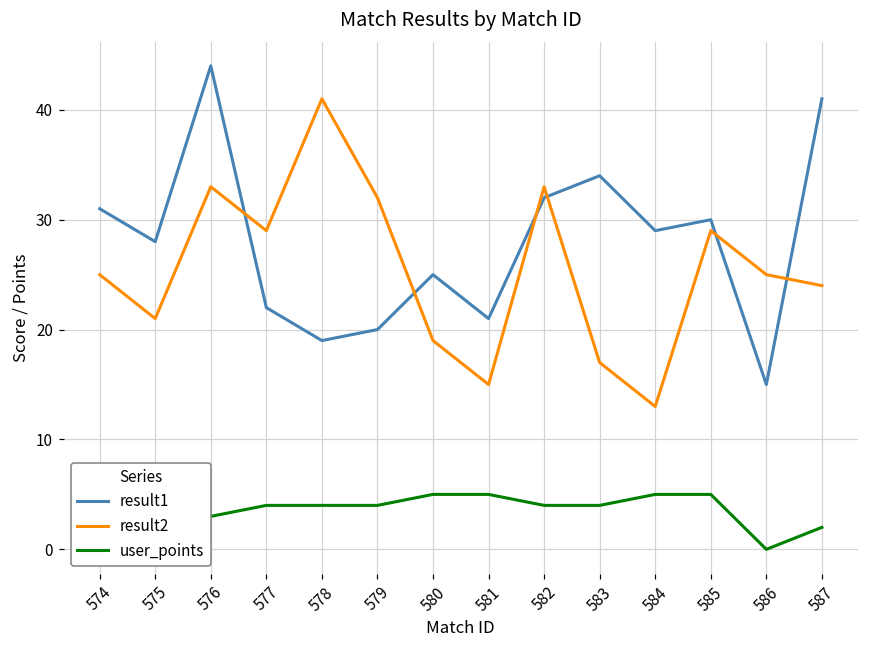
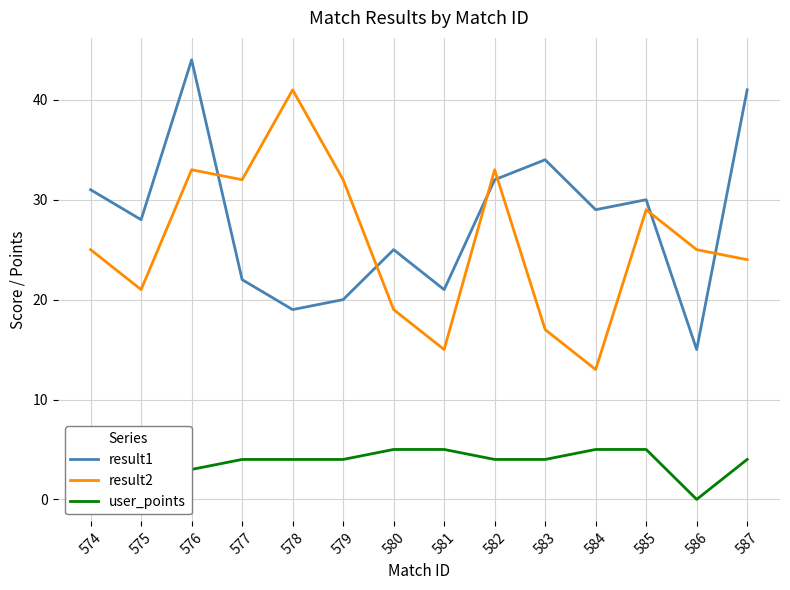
  {
    "result1": {
      "574": 31,
      "575": 28,
      "576": 44,
      "577": 22,
      "578": 19,
      "579": 20,
      "580": 25,
      "581": 21,
      "582": 32,
      "583": 34,
      "584": 29,
      "585": 30,
      "586": 15,
      "587": 41
    },
    "result2": {
      "574": 25,
      "575": 21,
      "576": 33,
-     "577": 29,
+     "577": 32,
      "578": 41,
      "579": 32,
      "580": 19,
      "581": 15,
      "582": 33,
      "583": 17,
      "584": 13,
      "585": 29,
      "586": 25,
      "587": 24
    },
    "user_points": {
      "577": 4,
      "578": 4,
      "579": 4,
      "580": 5,
      "581": 5,
      "582": 4,
      "583": 4,
      "584": 5,
      "585": 5,
      "586": 0,
-     "587": 2
+     "587": 4
    }
  }
